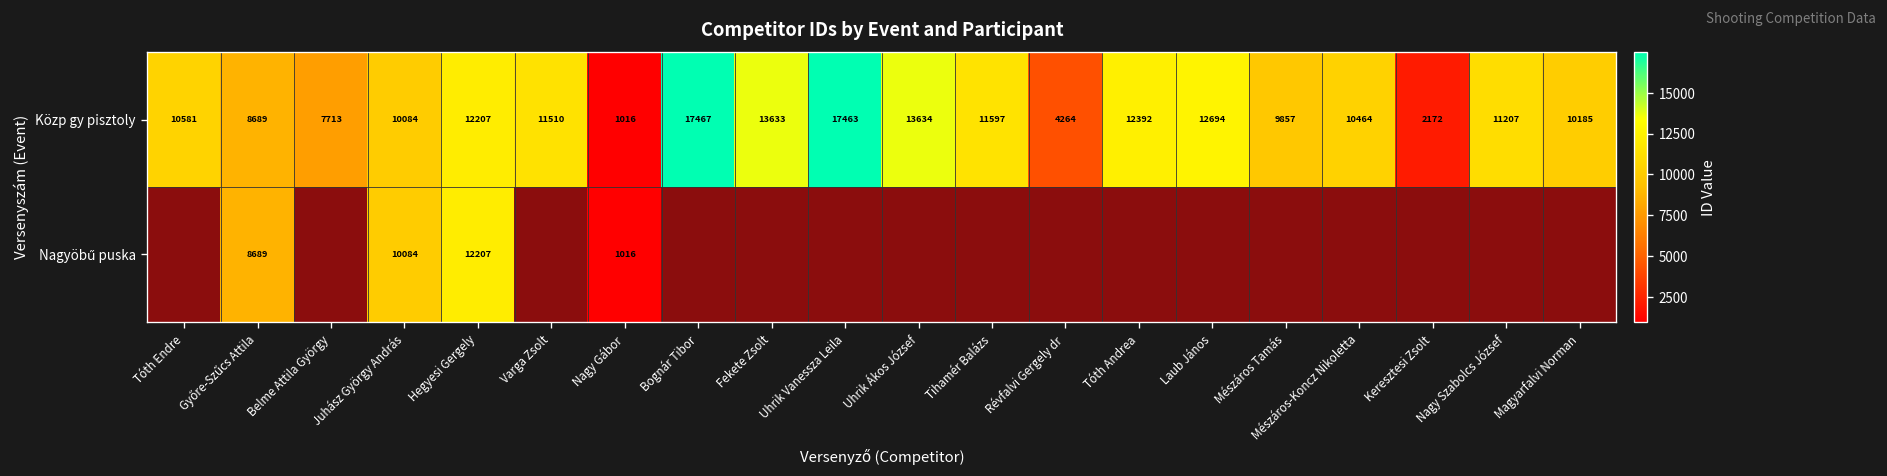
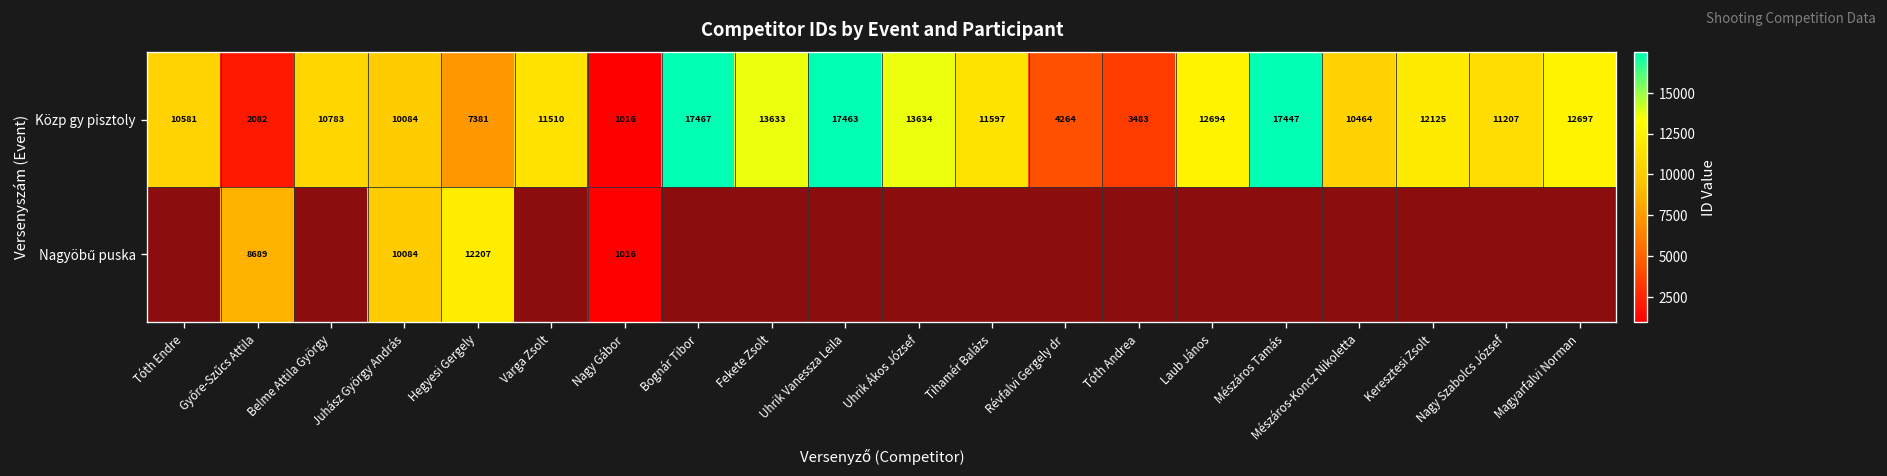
  {
    "Közp gy pisztoly": {
      "Tóth Endre": 10581,
-     "Győre-Szűcs Attila": 8689,
-     "Belme Attila György": 7713,
+     "Győre-Szűcs Attila": 2082,
+     "Belme Attila György": 10783,
      "Juhász György András": 10084,
-     "Hegyesi Gergely": 12207,
+     "Hegyesi Gergely": 7381,
      "Varga Zsolt": 11510,
      "Nagy Gábor": 1016,
      "Bognár Tibor": 17467,
      "Fekete Zsolt": 13633,
      "Uhrik Vanessza Leila": 17463,
      "Uhrik Ákos József": 13634,
      "Tihamér Balázs": 11597,
      "Révfalvi Gergely dr": 4264,
-     "Tóth Andrea": 12392,
+     "Tóth Andrea": 3483,
      "Laub János": 12694,
-     "Mészáros Tamás": 9857,
+     "Mészáros Tamás": 17447,
      "Mészáros-Koncz Nikoletta": 10464,
-     "Keresztesi Zsolt": 2172,
+     "Keresztesi Zsolt": 12125,
      "Nagy Szabolcs József": 11207,
-     "Magyarfalvi Norman": 10185
+     "Magyarfalvi Norman": 12697
    },
    "Nagyöbű puska": {
      "Győre-Szűcs Attila": 8689,
      "Juhász György András": 10084,
      "Hegyesi Gergely": 12207,
      "Nagy Gábor": 1016
    }
  }
